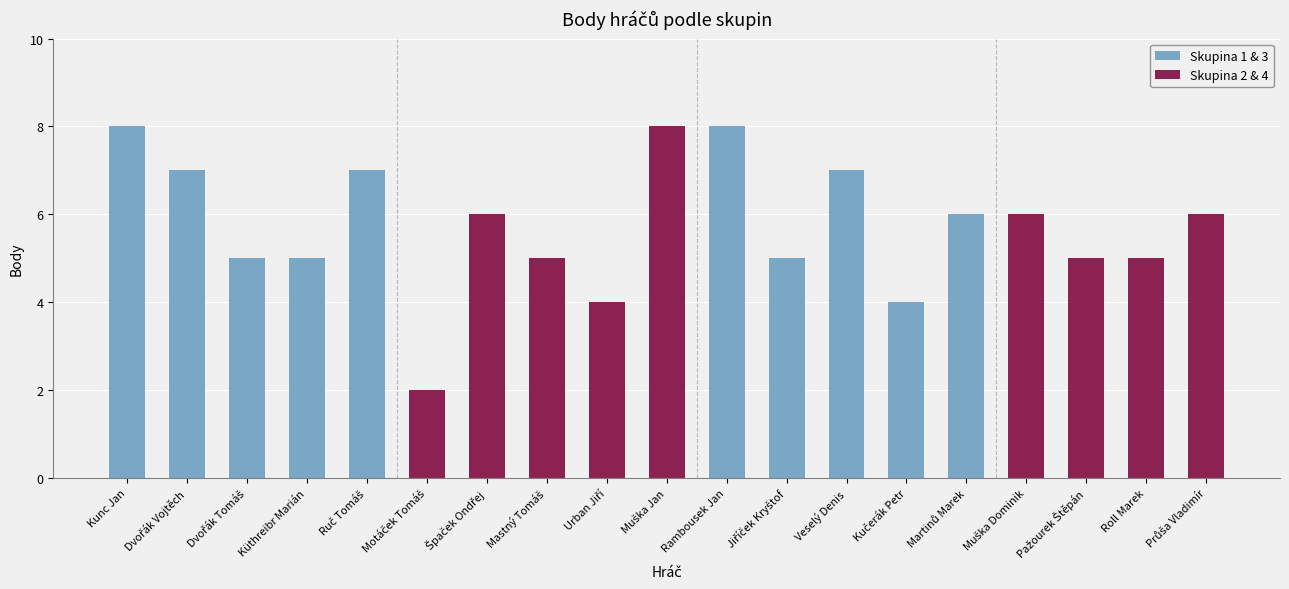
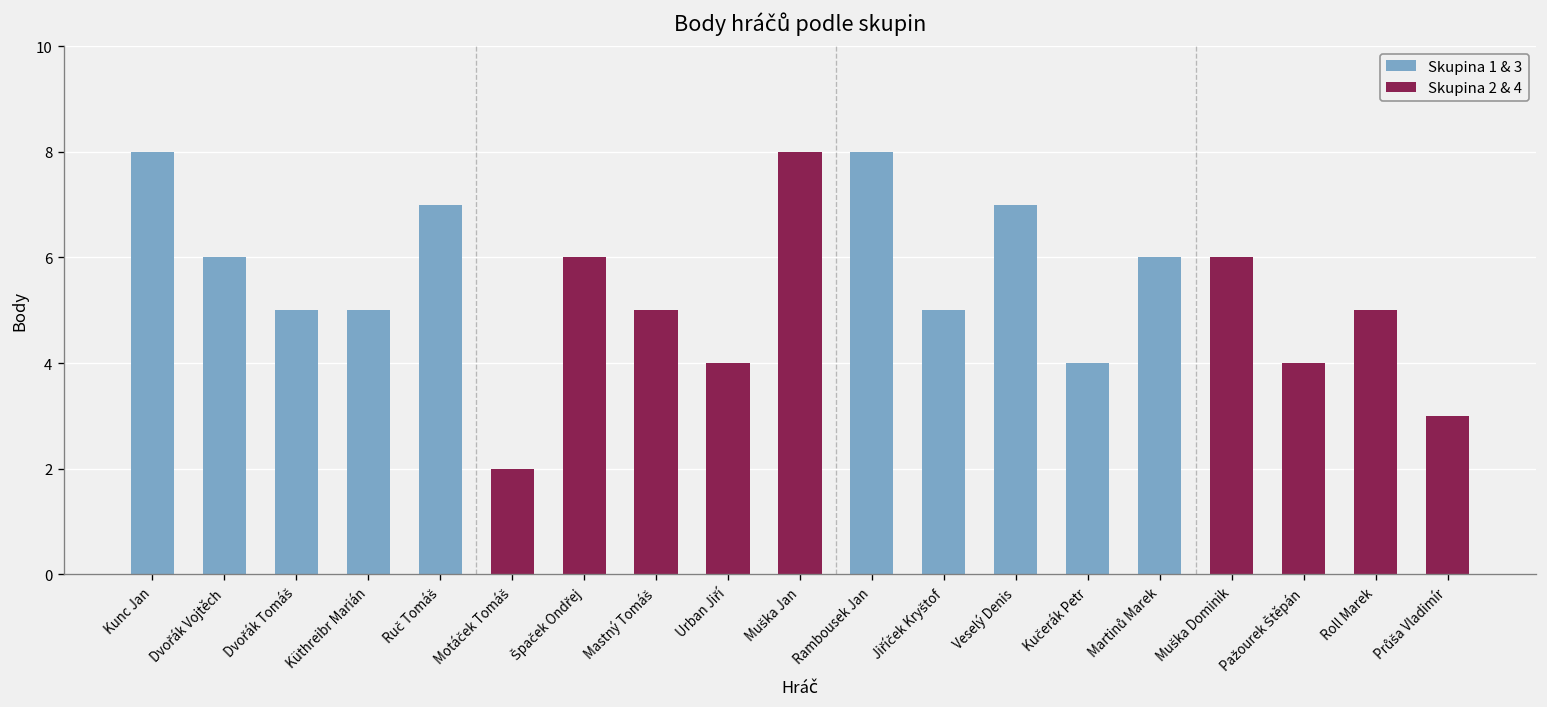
  {
    "Kunc Jan": 8,
-   "Dvořák Vojtěch": 7,
+   "Dvořák Vojtěch": 6,
    "Dvořák Tomáš": 5,
    "Küthreibr Marián": 5,
    "Ruč Tomáš": 7,
    "Motáček Tomáš": 2,
    "Špaček Ondřej": 6,
    "Mastný Tomáš": 5,
    "Urban Jiří": 4,
    "Muška Jan": 8,
    "Rambousek Jan": 8,
    "Jiříček Kryštof": 5,
    "Veselý Denis": 7,
    "Kučerák Petr": 4,
    "Martinů Marek": 6,
    "Muška Dominik": 6,
-   "Pažourek Štěpán": 5,
+   "Pažourek Štěpán": 4,
    "Roll Marek": 5,
-   "Průša Vladimír": 6
+   "Průša Vladimír": 3
  }
